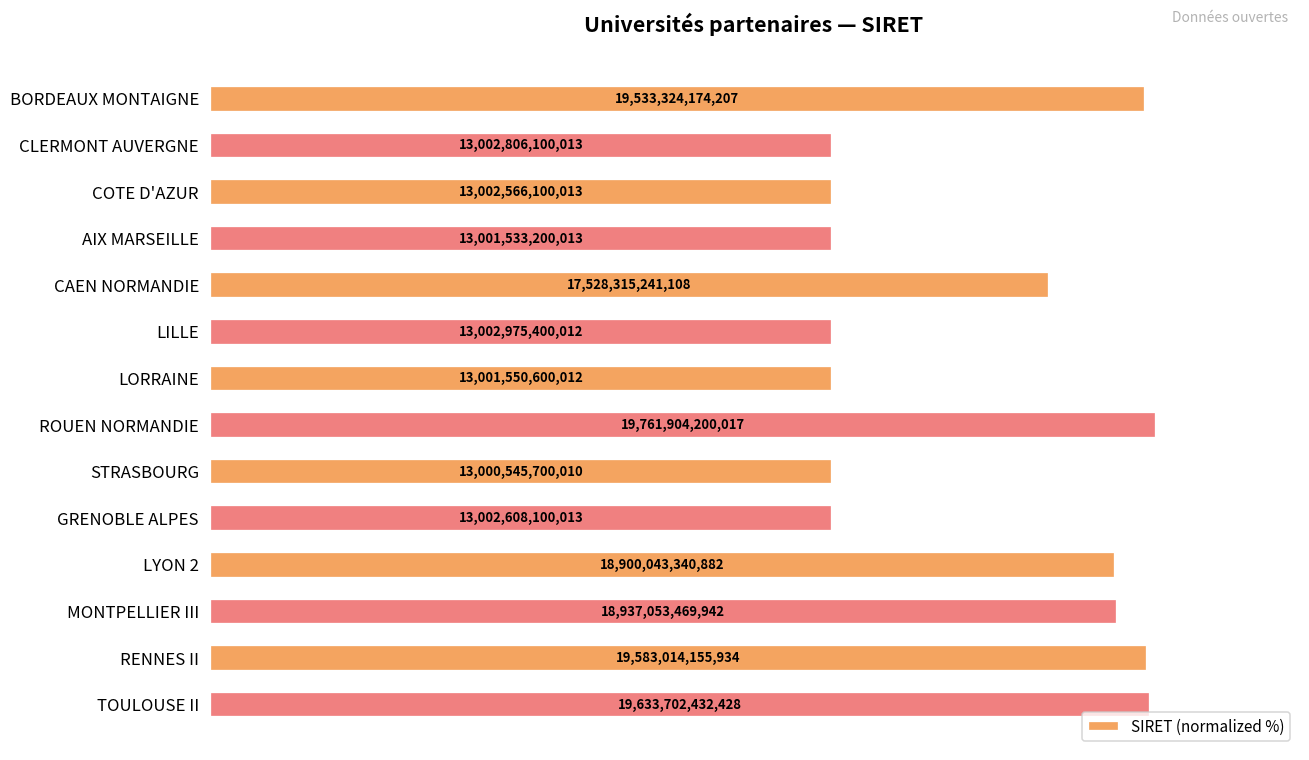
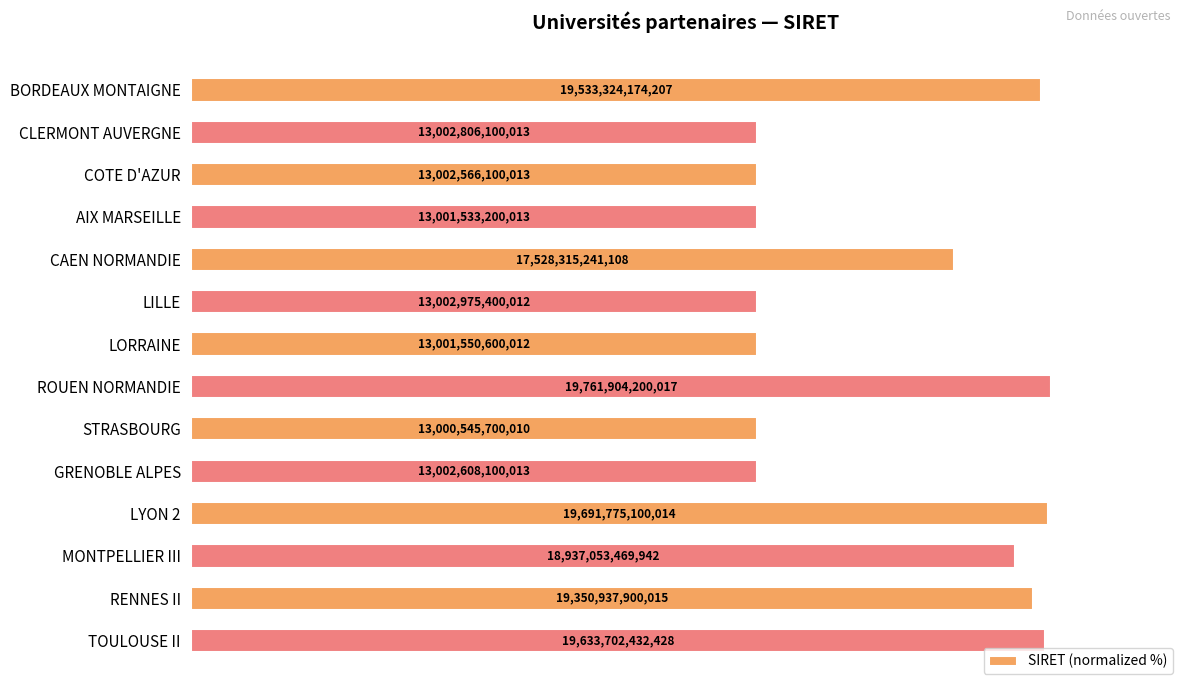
  {
-   "LYON 2": "18,900,043,340,882",
-   "RENNES II": "19,583,014,155,934"
+   "LYON 2": "19,691,775,100,014",
+   "RENNES II": "19,350,937,900,015"
  }
